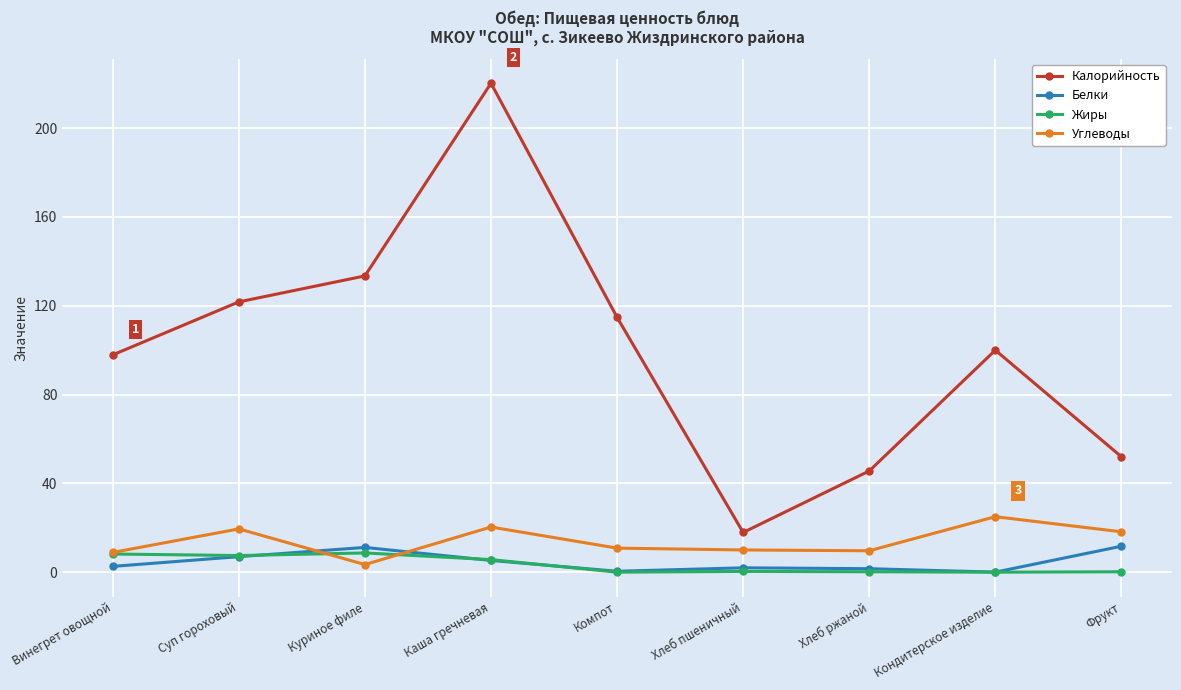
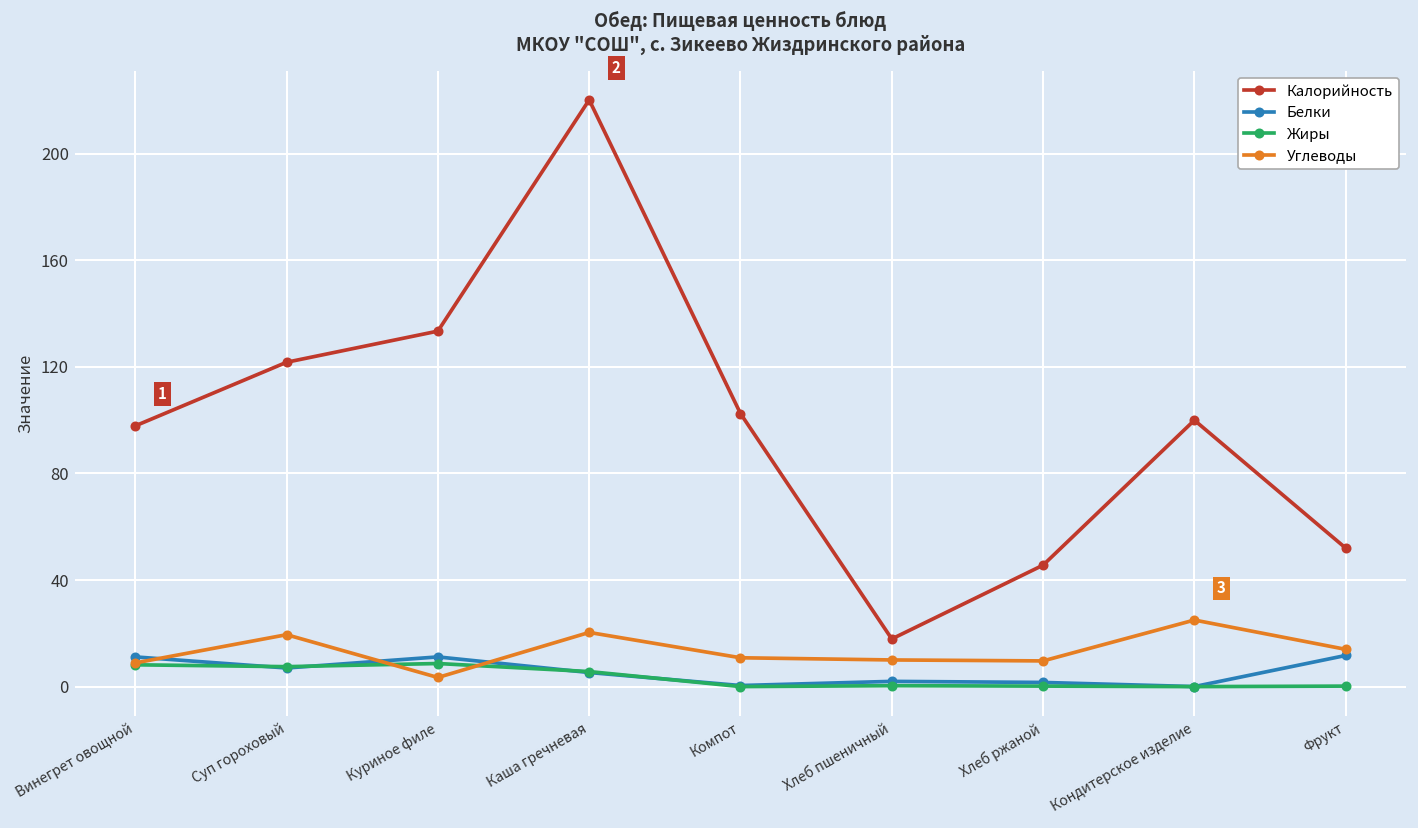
  {
    "Калорийность": {
      "Винегрет овощной": 98,
      "Суп гороховый": 122,
      "Куриное филе": 133,
      "Каша гречневая": 220,
-     "Компот": 115,
+     "Компот": 103,
      "Хлеб пшеничный": 18,
      "Хлеб ржаной": 46,
      "Кондитерское изделие": 100,
      "Фрукт": 52
    },
    "Белки": {
-     "Винегрет овощной": 3,
+     "Винегрет овощной": 11,
      "Куриное филе": 11,
      "Хлеб пшеничный": 2,
      "Хлеб ржаной": 2,
      "Фрукт": 12
    },
    "Жиры": {
      "Куриное филе": 9,
      "Хлеб пшеничный": 0,
      "Хлеб ржаной": 0,
      "Фрукт": 0
    },
    "Углеводы": {
      "Суп гороховый": 20,
      "Куриное филе": 3,
      "Каша гречневая": 20,
      "Компот": 11,
      "Хлеб пшеничный": 10,
      "Хлеб ржаной": 10,
      "Кондитерское изделие": 25,
-     "Фрукт": 18
+     "Фрукт": 14
    }
  }
